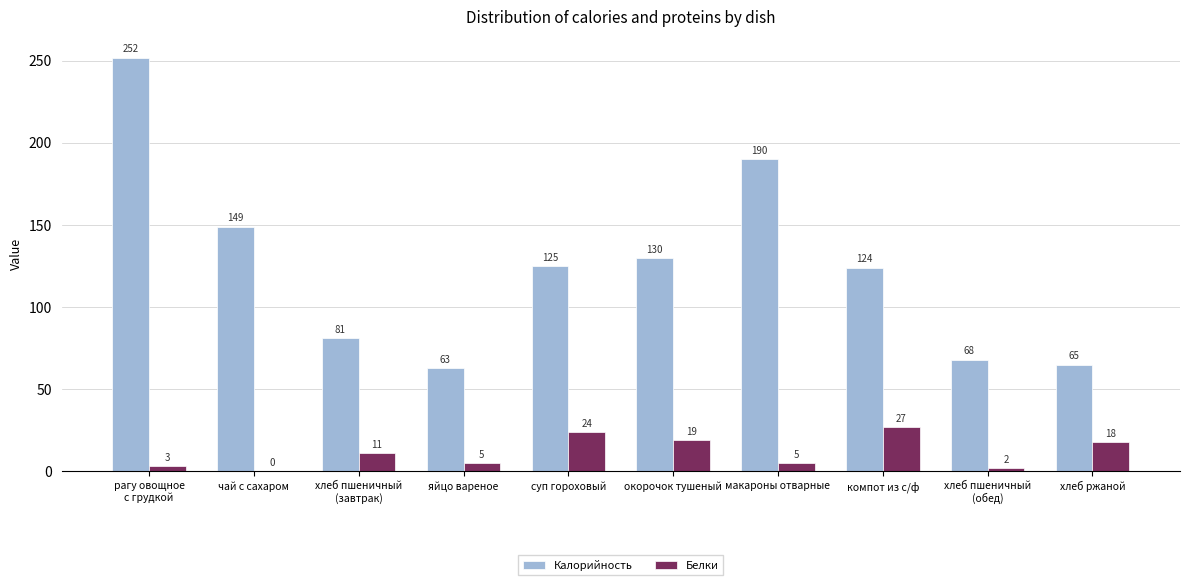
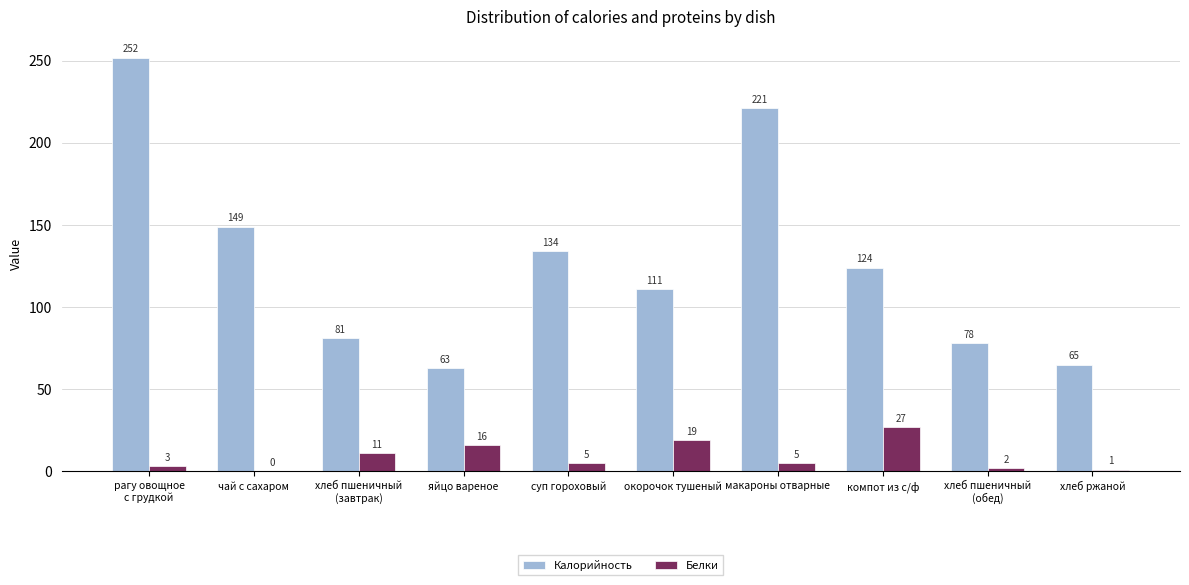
  {
    "Калорийность": {
      "рагу овощное с грудкой": 252,
      "чай с сахаром": 149,
      "хлеб пшеничный (завтрак)": 81,
      "яйцо вареное": 63,
-     "суп гороховый": 125,
-     "окорочок тушеный": 130,
-     "макароны отварные": 190,
+     "суп гороховый": 134,
+     "окорочок тушеный": 111,
+     "макароны отварные": 221,
      "компот из с/ф": 124,
-     "хлеб пшеничный (обед)": 68,
+     "хлеб пшеничный (обед)": 78,
      "хлеб ржаной": 65
    },
    "Белки": {
      "рагу овощное с грудкой": 3,
      "чай с сахаром": 0,
      "хлеб пшеничный (завтрак)": 11,
-     "яйцо вареное": 5,
-     "суп гороховый": 24,
+     "яйцо вареное": 16,
+     "суп гороховый": 5,
      "окорочок тушеный": 19,
      "макароны отварные": 5,
      "компот из с/ф": 27,
      "хлеб пшеничный (обед)": 2,
-     "хлеб ржаной": 18
+     "хлеб ржаной": 1
    }
  }
